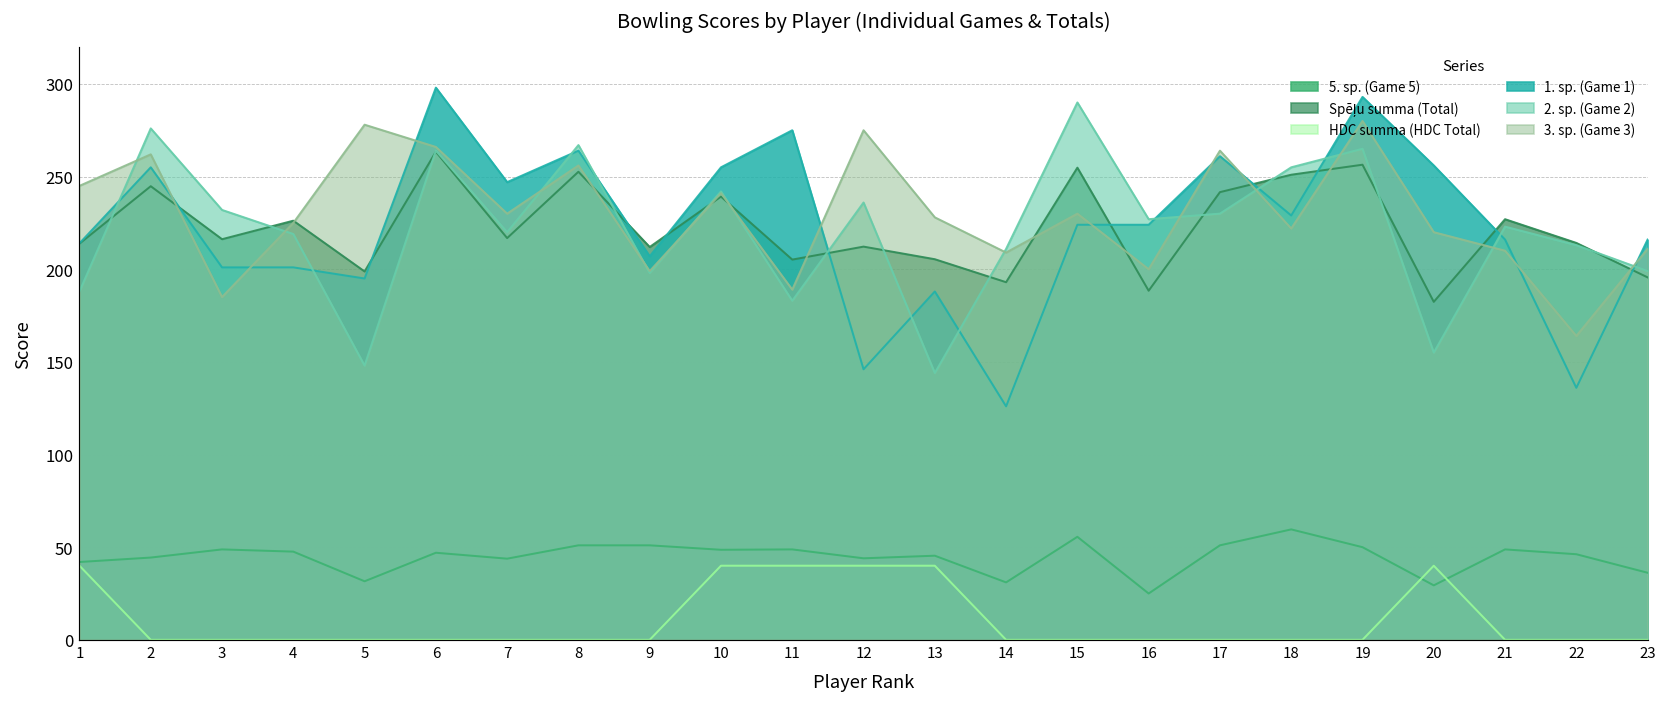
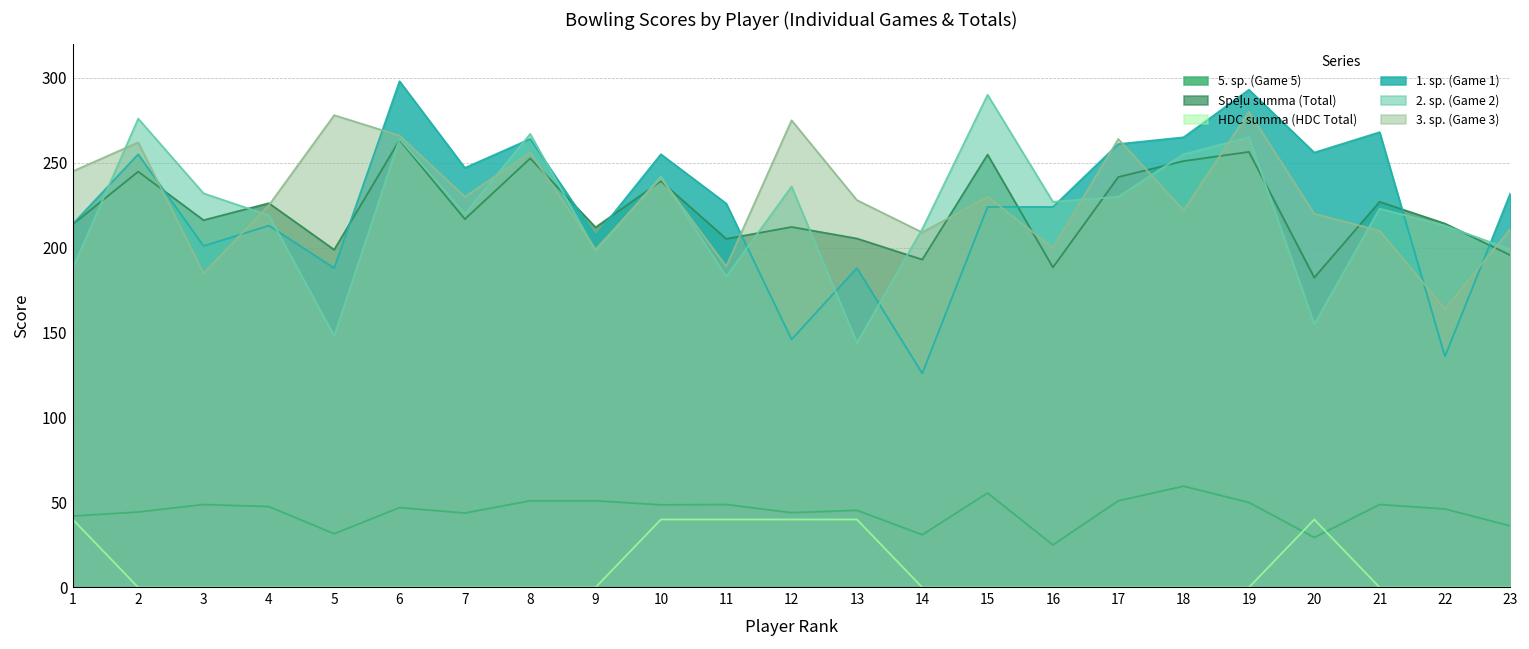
  {
    "1. sp. (Game 1)": {
      "2": 255,
      "3": 201,
-     "4": 201,
-     "5": 195,
+     "4": 213,
+     "5": 188,
      "6": 298,
      "7": 247,
      "8": 264,
      "9": 207,
      "10": 255,
-     "11": 275,
+     "11": 226,
      "12": 146,
      "13": 188,
      "14": 126,
      "15": 224,
      "16": 224,
      "17": 261,
-     "18": 229,
+     "18": 265,
      "19": 293,
      "20": 256,
-     "21": 216,
+     "21": 268,
      "22": 136,
-     "23": 216
+     "23": 232
    }
  }
